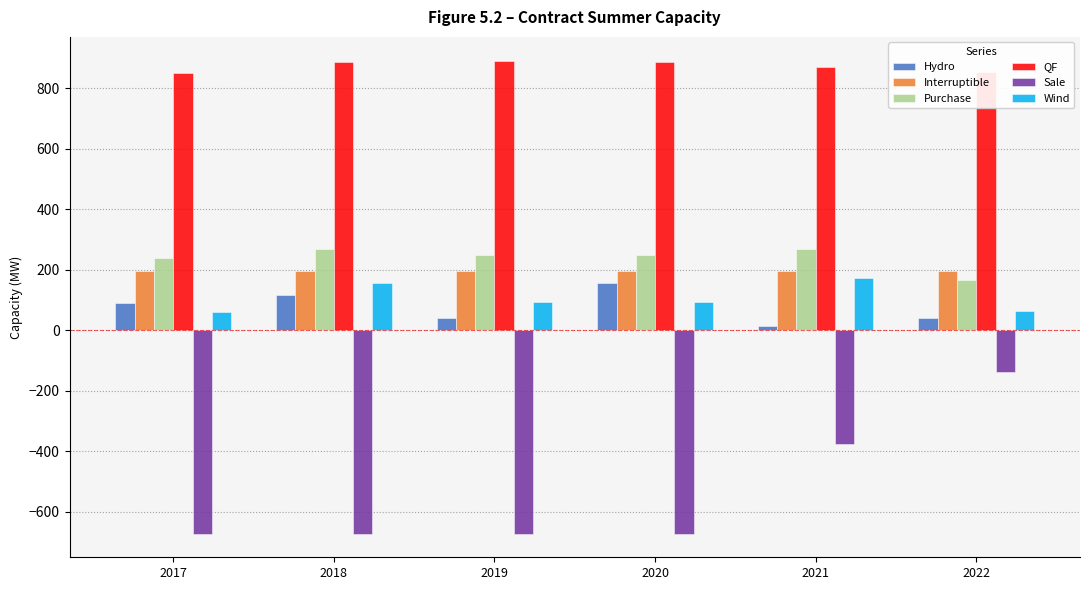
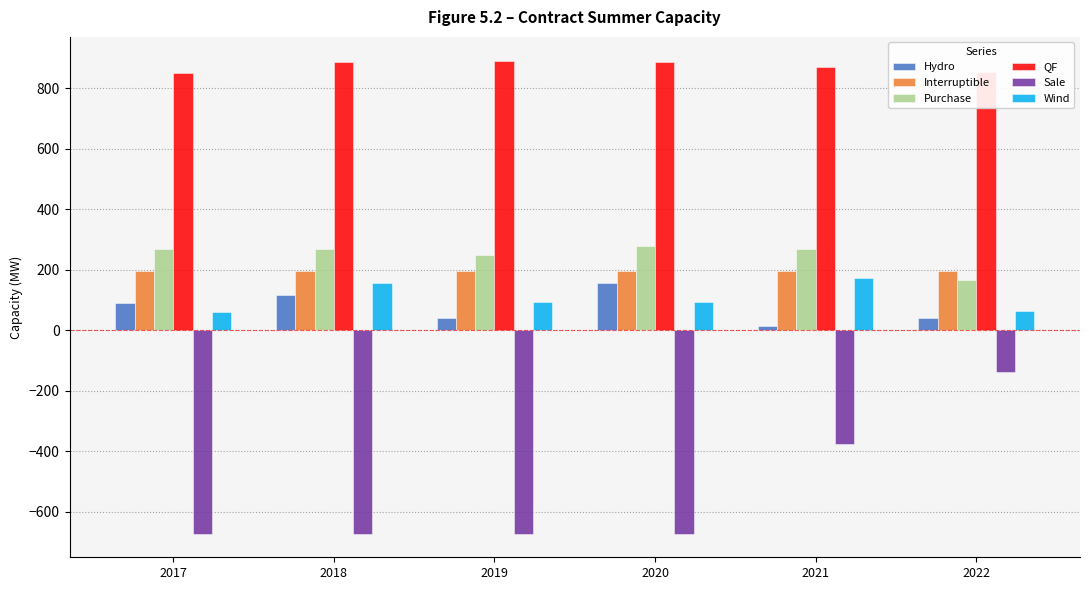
  {
    "Hydro": {
      "2017": 90,
      "2018": 120,
      "2019": 40,
      "2020": 160,
      "2021": 10,
      "2022": 40
    },
    "Interruptible": {
      "2017": 200,
      "2018": 200,
      "2019": 200,
      "2020": 200,
      "2021": 200,
      "2022": 200
    },
    "Purchase": {
-     "2017": 240,
+     "2017": 270,
      "2018": 270,
      "2019": 250,
-     "2020": 250,
+     "2020": 280,
      "2021": 270,
      "2022": 170
    },
    "QF": {
      "2017": 850,
      "2018": 890,
      "2019": 890,
      "2020": 890,
      "2021": 870
    },
    "Sale": {
      "2017": -670,
      "2018": -670,
      "2019": -670,
      "2020": -670,
      "2021": -380,
      "2022": -140
    },
    "Wind": {
      "2017": 60,
      "2018": 160,
      "2019": 90,
      "2020": 90,
      "2021": 170,
      "2022": 60
    }
  }
